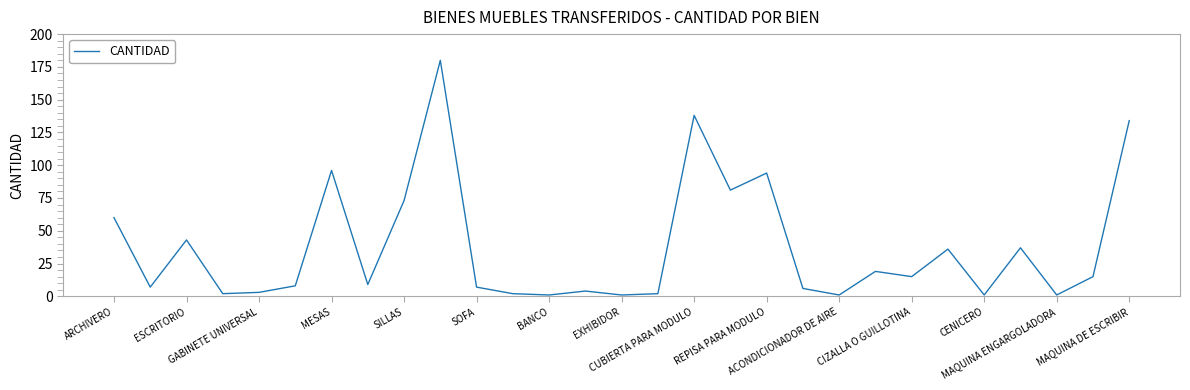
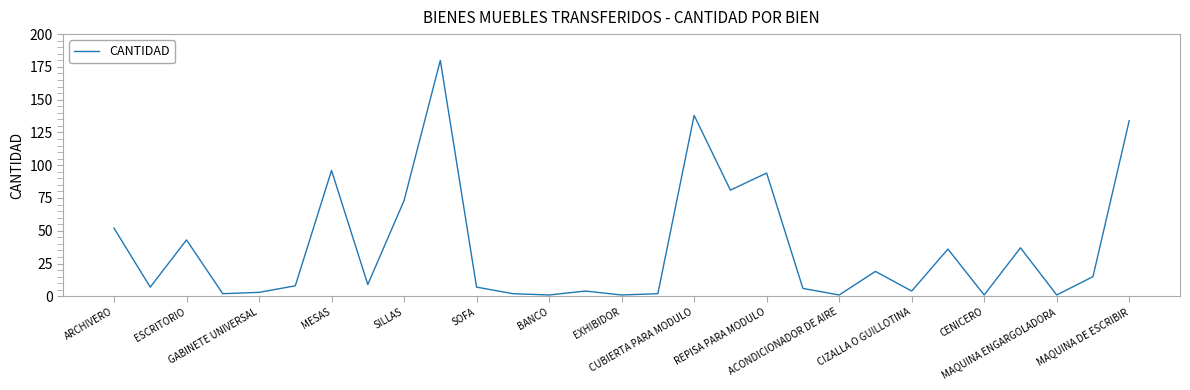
  {
-   "ARCHIVERO": 60,
+   "ARCHIVERO": 52,
    "ESCRITORIO": 43,
    "GABINETE UNIVERSAL": 3,
    "MESAS": 96,
    "SILLAS": 73,
    "SOFA": 7,
    "BANCO": 1,
    "EXHIBIDOR": 1,
    "CUBIERTA PARA MODULO": 138,
    "REPISA PARA MODULO": 94,
    "ACONDICIONADOR DE AIRE": 1,
-   "CIZALLA O GUILLOTINA": 15,
+   "CIZALLA O GUILLOTINA": 4,
    "CENICERO": 1,
    "MAQUINA ENGARGOLADORA": 1,
    "MAQUINA DE ESCRIBIR": 134
  }
